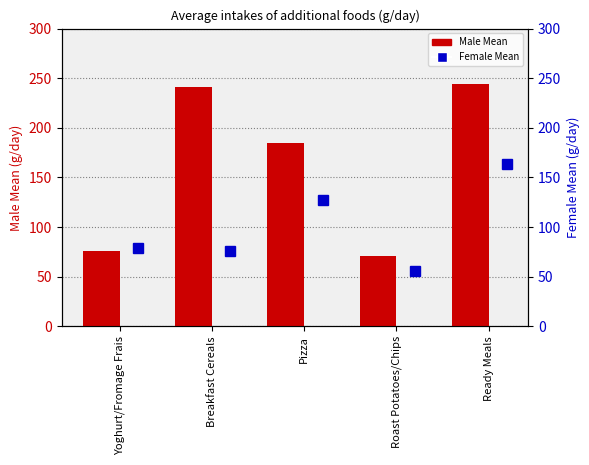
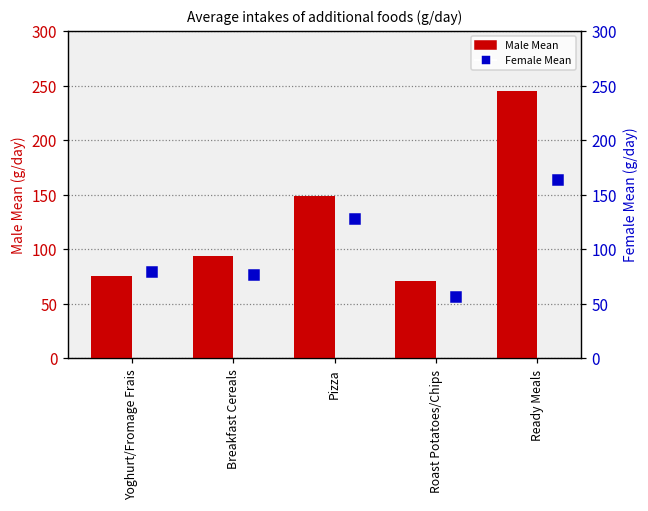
  {
    "Male Mean": {
      "Yoghurt/Fromage Frais": 80,
-     "Breakfast Cereals": 240,
-     "Pizza": 180,
+     "Breakfast Cereals": 90,
+     "Pizza": 150,
      "Roast Potatoes/Chips": 70,
      "Ready Meals": 240
    }
  }
